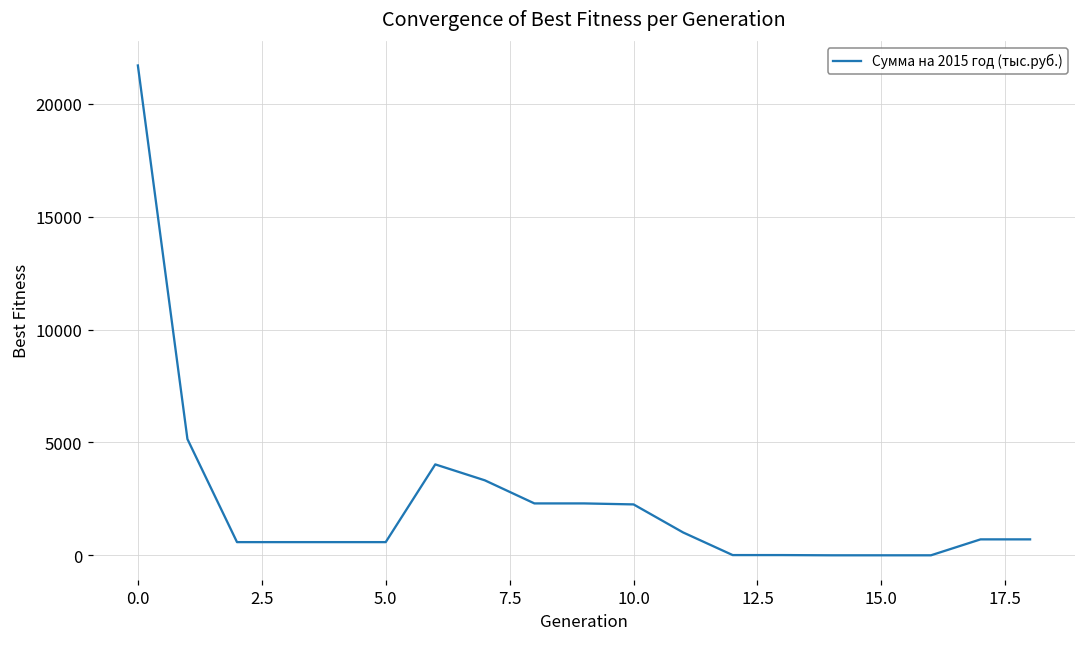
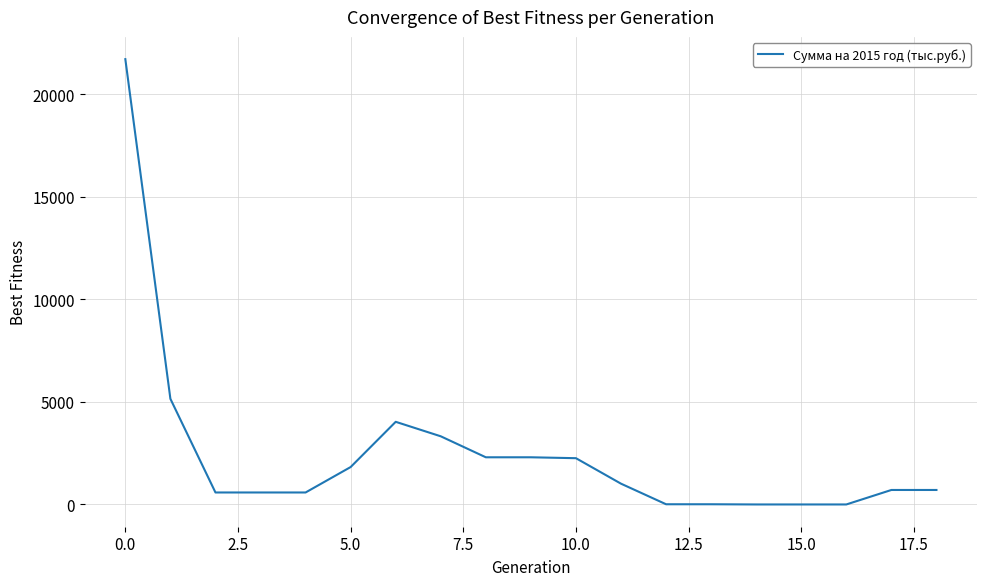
  {
    "0.0": 21700,
-   "5.0": 600,
+   "5.0": 1800,
    "10.0": 2300,
    "15.0": 0
  }
